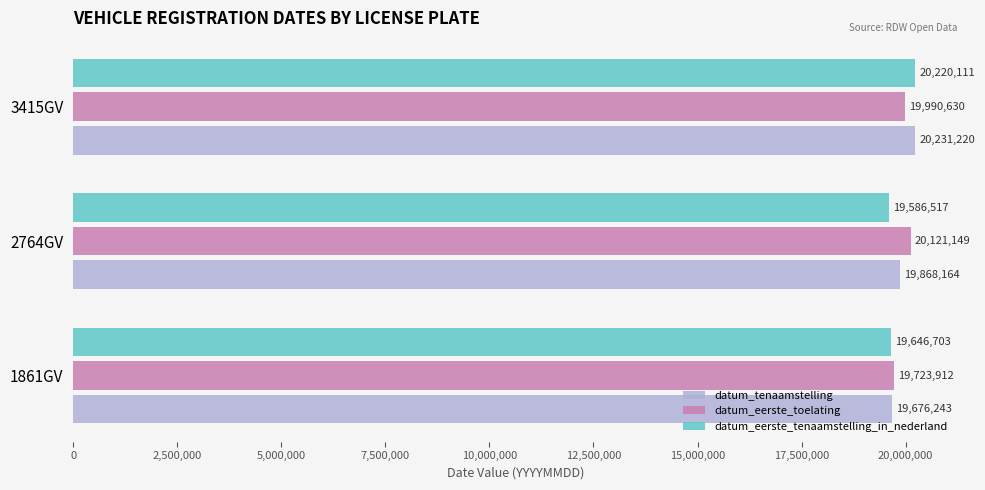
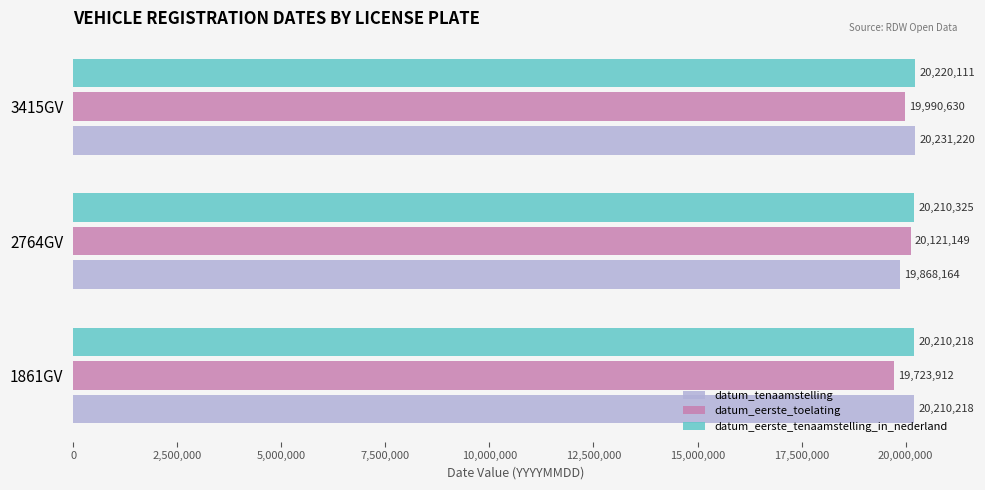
  {
    "datum_tenaamstelling": {
      "3415GV": "20,231,220",
      "2764GV": "19,868,164",
-     "1861GV": "19,676,243"
+     "1861GV": "20,210,218"
    },
    "datum_eerste_toelating": {
      "3415GV": "19,990,630",
      "2764GV": "20,121,149",
      "1861GV": "19,723,912"
    },
    "datum_eerste_tenaamstelling_in_nederland": {
      "3415GV": "20,220,111",
-     "2764GV": "19,586,517",
-     "1861GV": "19,646,703"
+     "2764GV": "20,210,325",
+     "1861GV": "20,210,218"
    }
  }
